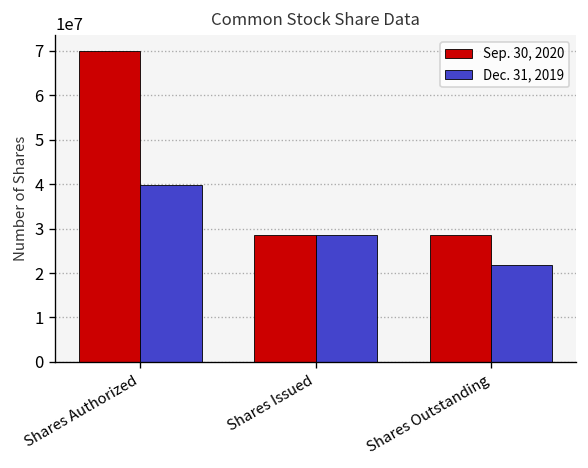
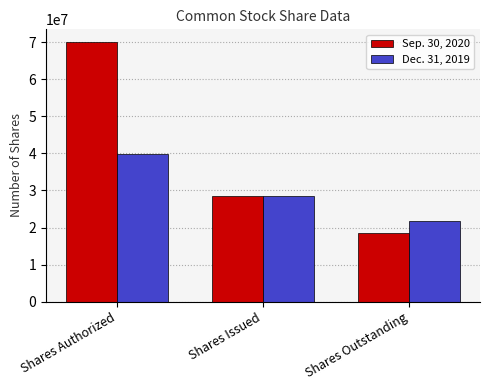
  {
    "Sep. 30, 2020": {
      "Shares Authorized": 70000000,
      "Shares Issued": 29000000,
-     "Shares Outstanding": 29000000
+     "Shares Outstanding": 19000000
    },
    "Dec. 31, 2019": {
      "Shares Authorized": 40000000,
      "Shares Issued": 28000000,
      "Shares Outstanding": 22000000
    }
  }
